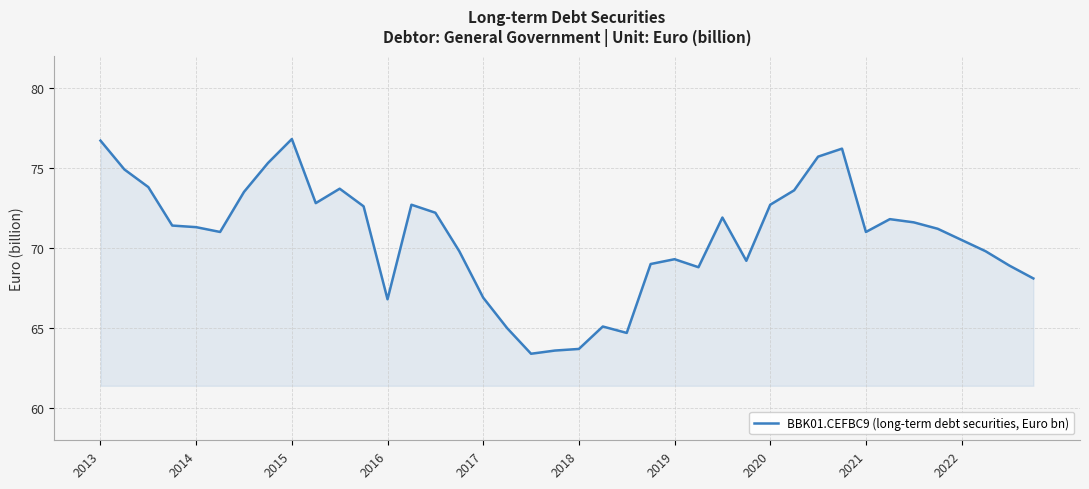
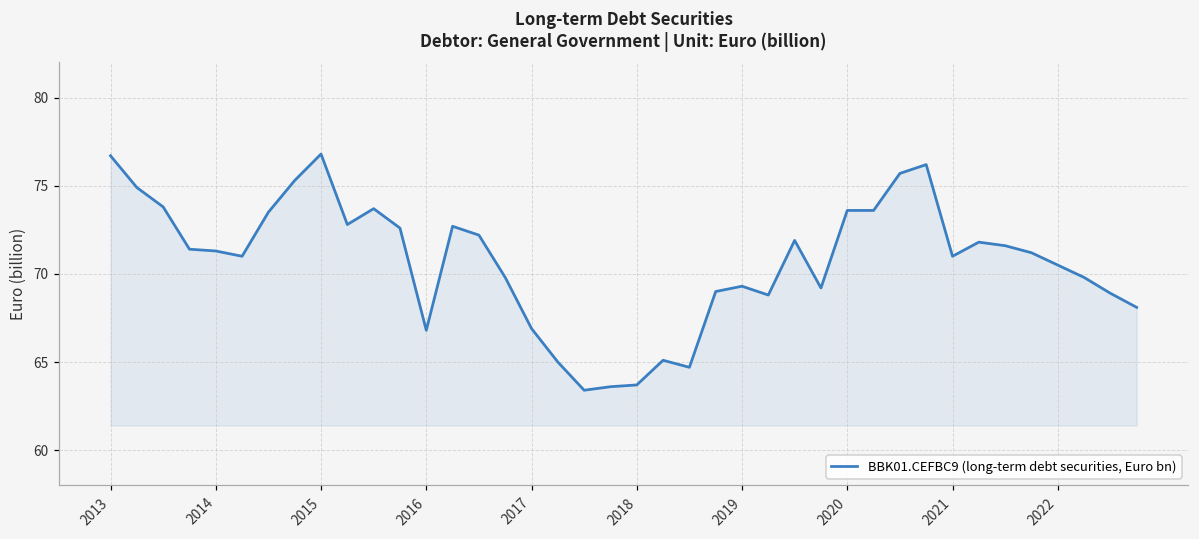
  {
    "2013": 76.7,
    "2014": 71.3,
    "2015": 76.8,
    "2016": 66.8,
    "2017": 66.9,
    "2018": 63.7,
    "2019": 69.3,
-   "2020": 72.7,
+   "2020": 73.6,
    "2021": 71.0,
    "2022": 70.5
  }
